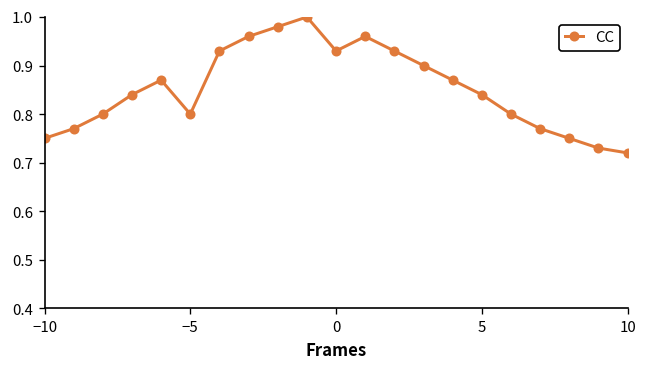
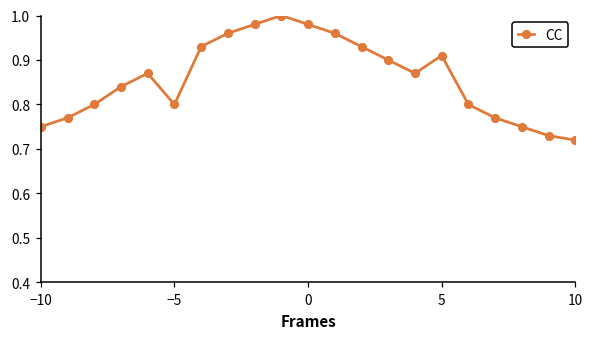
  {
    "−10": 0.75,
    "−5": 0.80,
-   "0": 0.93,
-   "5": 0.84,
+   "0": 0.98,
+   "5": 0.91,
    "10": 0.72
  }
